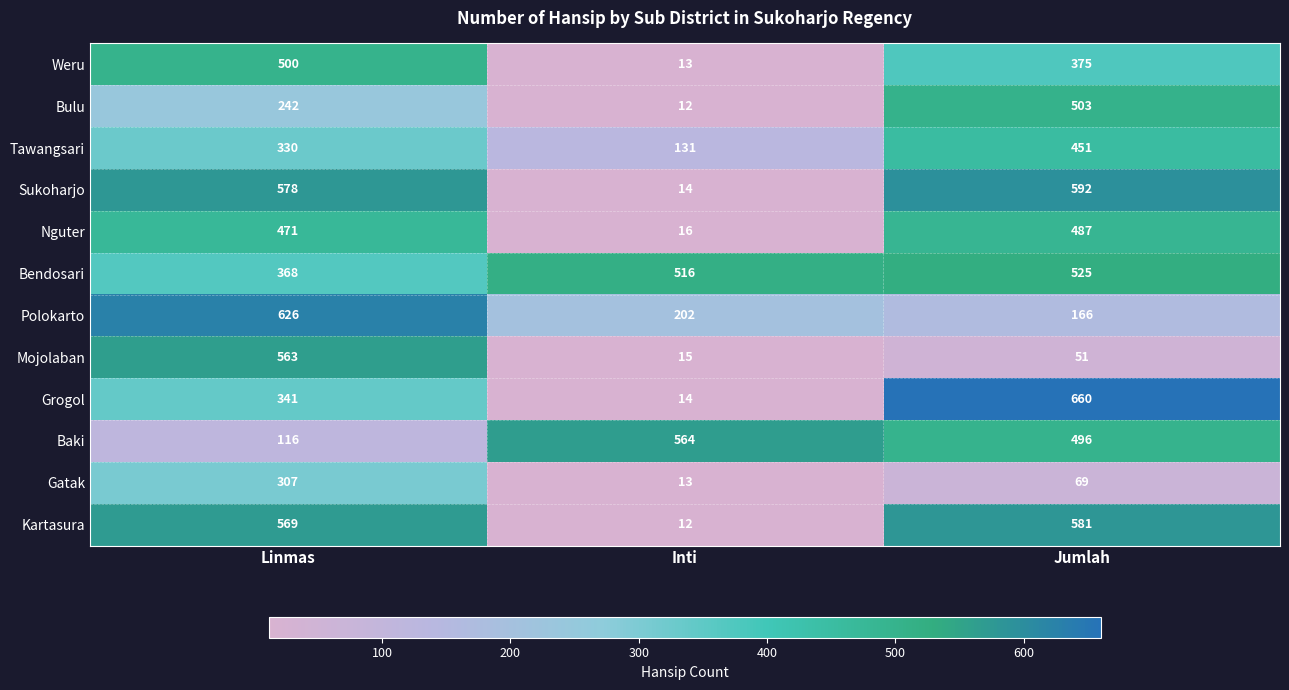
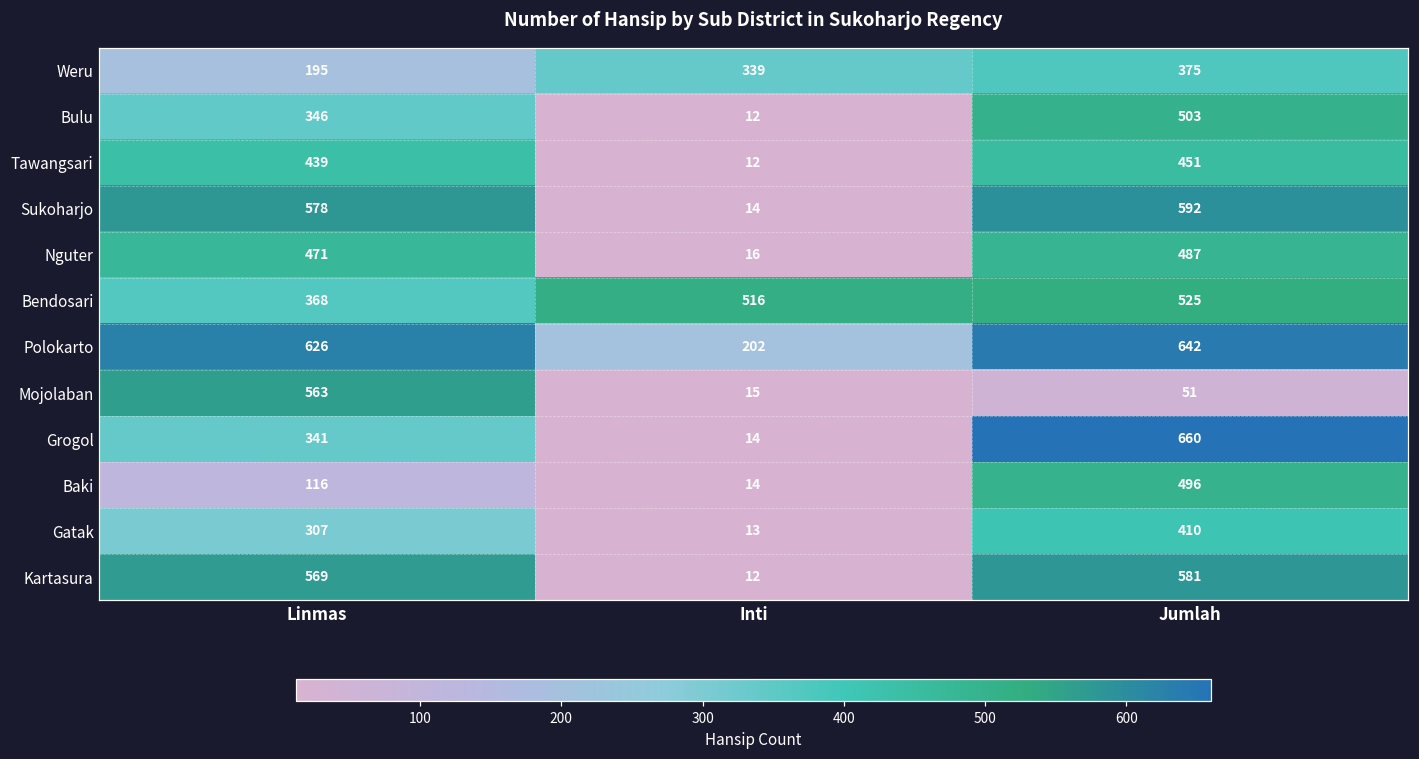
  {
    "Weru": {
-     "Linmas": 500,
-     "Inti": 13,
+     "Linmas": 195,
+     "Inti": 339,
      "Jumlah": 375
    },
    "Bulu": {
-     "Linmas": 242,
+     "Linmas": 346,
      "Inti": 12,
      "Jumlah": 503
    },
    "Tawangsari": {
-     "Linmas": 330,
-     "Inti": 131,
+     "Linmas": 439,
+     "Inti": 12,
      "Jumlah": 451
    },
    "Sukoharjo": {
      "Linmas": 578,
      "Inti": 14,
      "Jumlah": 592
    },
    "Nguter": {
      "Linmas": 471,
      "Inti": 16,
      "Jumlah": 487
    },
    "Bendosari": {
      "Linmas": 368,
      "Inti": 516,
      "Jumlah": 525
    },
    "Polokarto": {
      "Linmas": 626,
      "Inti": 202,
-     "Jumlah": 166
+     "Jumlah": 642
    },
    "Mojolaban": {
      "Linmas": 563,
      "Inti": 15,
      "Jumlah": 51
    },
    "Grogol": {
      "Linmas": 341,
      "Inti": 14,
      "Jumlah": 660
    },
    "Baki": {
      "Linmas": 116,
-     "Inti": 564,
+     "Inti": 14,
      "Jumlah": 496
    },
    "Gatak": {
      "Linmas": 307,
      "Inti": 13,
-     "Jumlah": 69
+     "Jumlah": 410
    },
    "Kartasura": {
      "Linmas": 569,
      "Inti": 12,
      "Jumlah": 581
    }
  }
